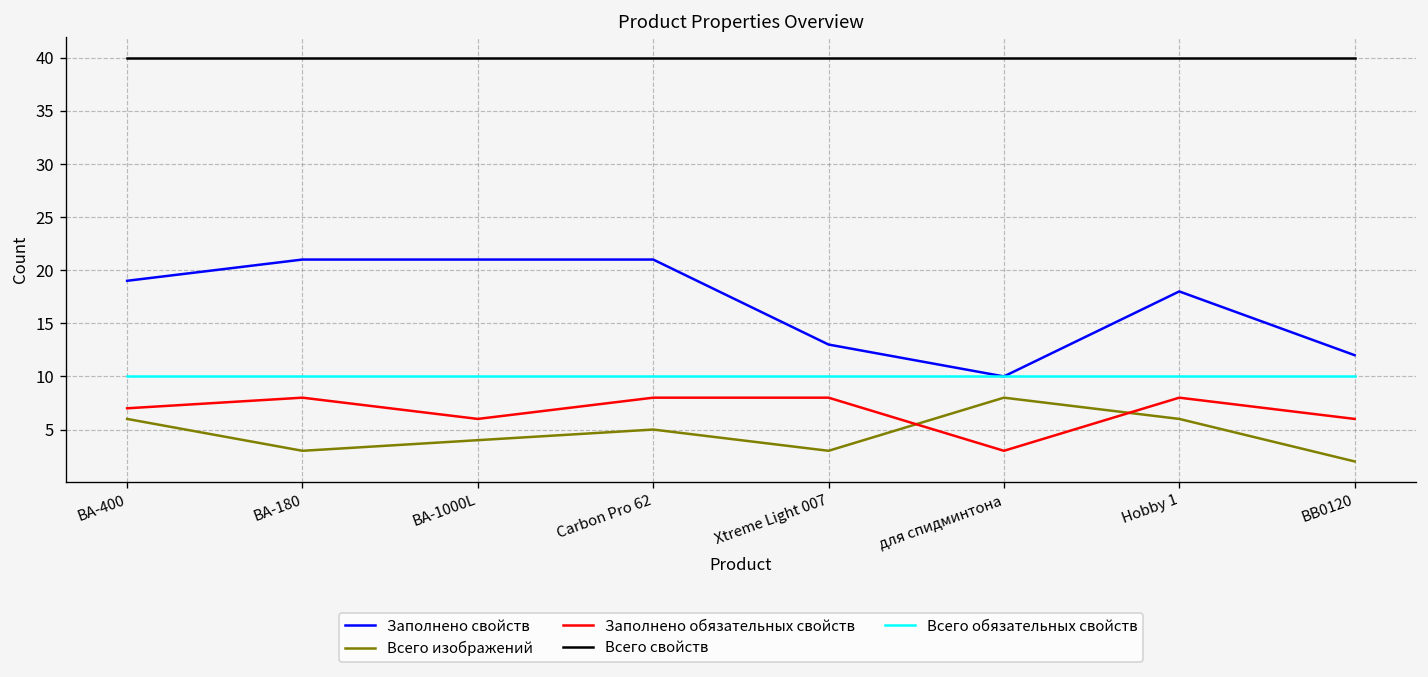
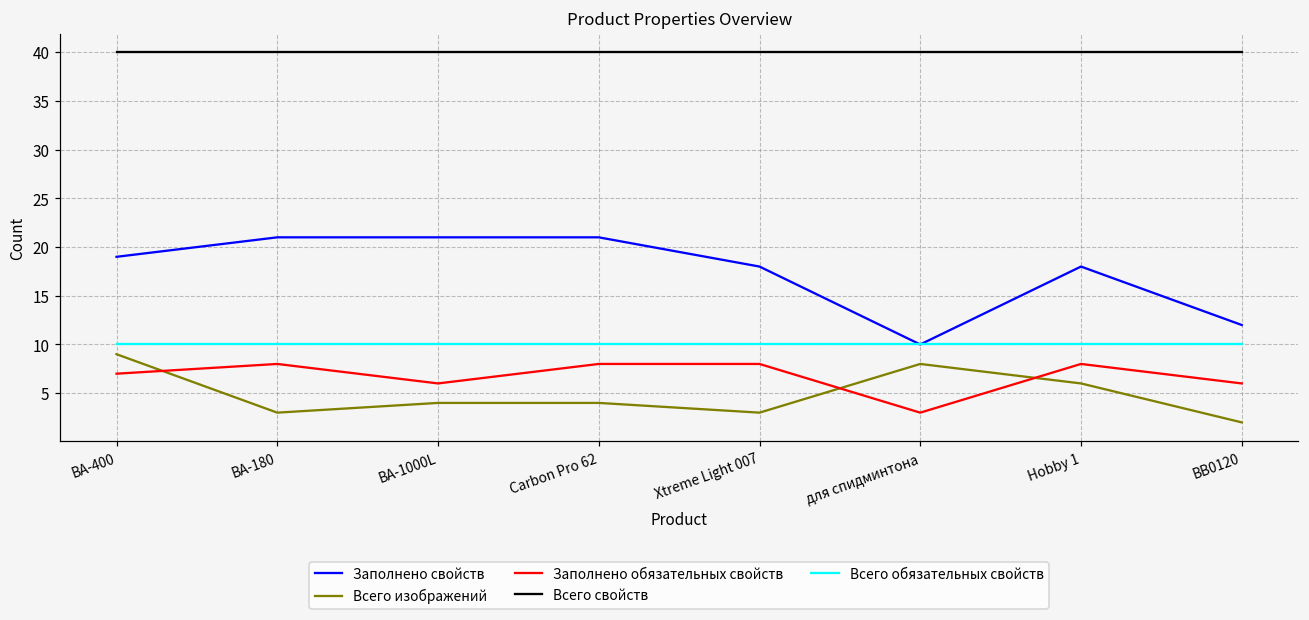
  {
    "Заполнено свойств": {
      "BA-400": 19,
      "BA-180": 21,
      "BA-1000L": 21,
      "Carbon Pro 62": 21,
-     "Xtreme Light 007": 13,
+     "Xtreme Light 007": 18,
      "Hobby 1": 18,
      "ВВ0120": 12
    },
    "Всего изображений": {
-     "BA-400": 6,
+     "BA-400": 9,
      "BA-180": 3,
      "BA-1000L": 4,
-     "Carbon Pro 62": 5,
+     "Carbon Pro 62": 4,
      "Xtreme Light 007": 3,
      "для спидминтона": 8,
      "Hobby 1": 6,
      "ВВ0120": 2
    },
    "Заполнено обязательных свойств": {
      "BA-400": 7,
      "BA-180": 8,
      "BA-1000L": 6,
      "Carbon Pro 62": 8,
      "Xtreme Light 007": 8,
      "для спидминтона": 3,
      "Hobby 1": 8,
      "ВВ0120": 6
    },
    "Всего свойств": {
      "BA-400": 40,
      "BA-180": 40,
      "BA-1000L": 40,
      "Carbon Pro 62": 40,
      "Xtreme Light 007": 40,
      "для спидминтона": 40,
      "Hobby 1": 40,
      "ВВ0120": 40
    },
    "Всего обязательных свойств": {
      "BA-400": 10,
      "BA-180": 10,
      "BA-1000L": 10,
      "Carbon Pro 62": 10,
      "Xtreme Light 007": 10,
      "Hobby 1": 10,
      "ВВ0120": 10
    }
  }
